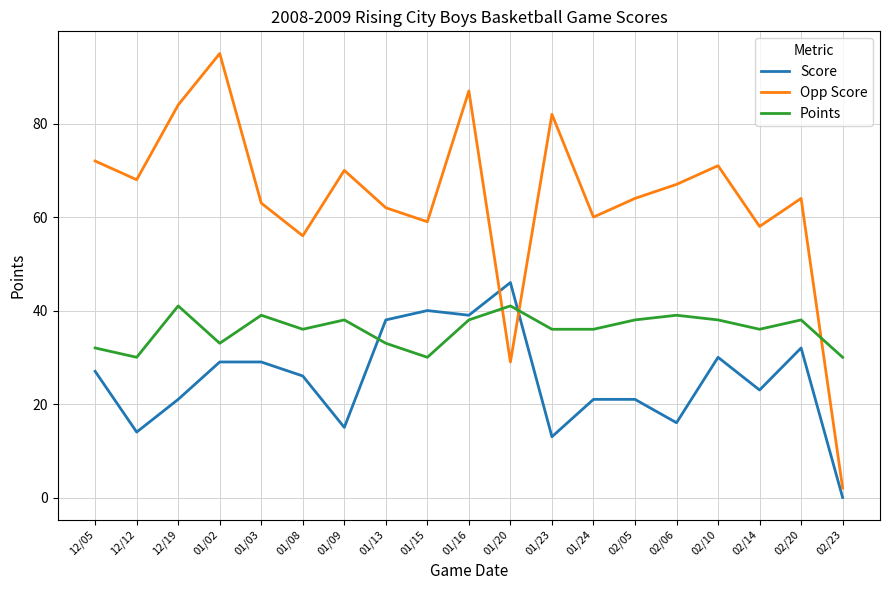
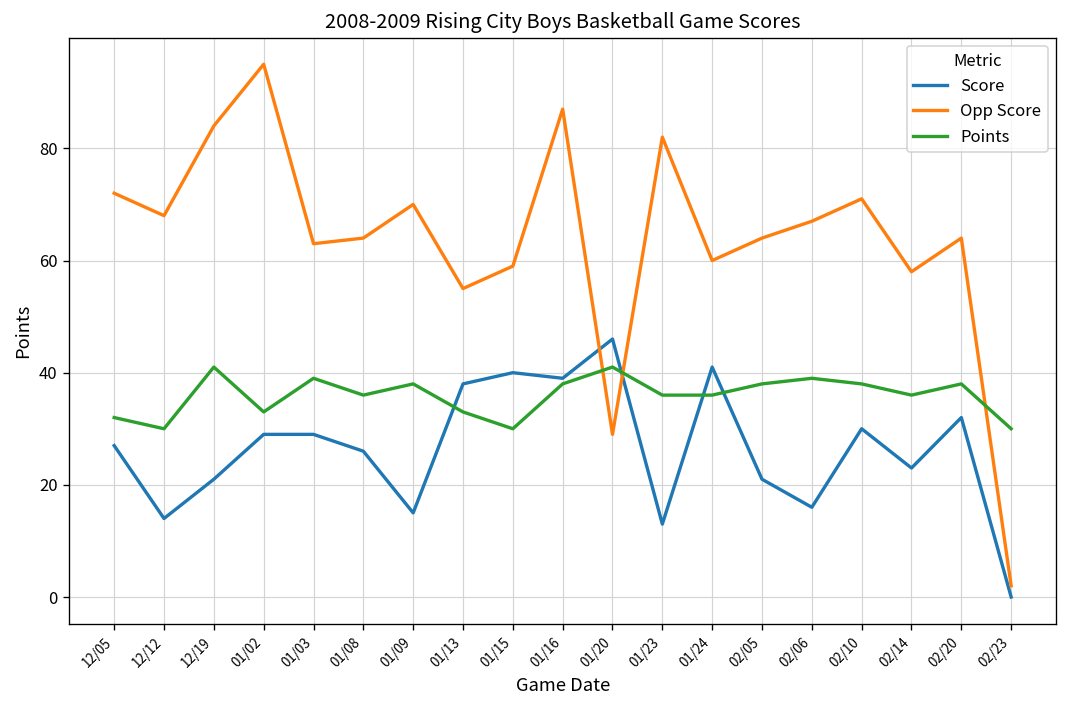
  {
    "Score": {
      "12/05": 27,
      "12/12": 14,
      "12/19": 21,
      "01/02": 29,
      "01/03": 29,
      "01/08": 26,
      "01/09": 15,
      "01/13": 38,
      "01/15": 40,
      "01/16": 39,
      "01/20": 46,
      "01/23": 13,
-     "01/24": 21,
+     "01/24": 41,
      "02/05": 21,
      "02/06": 16,
      "02/10": 30,
      "02/14": 23,
      "02/20": 32,
      "02/23": 0
    },
    "Opp Score": {
      "12/05": 72,
      "12/12": 68,
      "12/19": 84,
      "01/02": 95,
      "01/03": 63,
-     "01/08": 56,
+     "01/08": 64,
      "01/09": 70,
-     "01/13": 62,
+     "01/13": 55,
      "01/15": 59,
      "01/16": 87,
      "01/20": 29,
      "01/23": 82,
      "01/24": 60,
      "02/05": 64,
      "02/06": 67,
      "02/10": 71,
      "02/14": 58,
      "02/20": 64,
      "02/23": 2
    },
    "Points": {
      "12/05": 32,
      "12/12": 30,
      "12/19": 41,
      "01/02": 33,
      "01/03": 39,
      "01/08": 36,
      "01/09": 38,
      "01/13": 33,
      "01/15": 30,
      "01/16": 38,
      "01/20": 41,
      "01/23": 36,
      "01/24": 36,
      "02/05": 38,
      "02/06": 39,
      "02/10": 38,
      "02/14": 36,
      "02/20": 38,
      "02/23": 30
    }
  }
